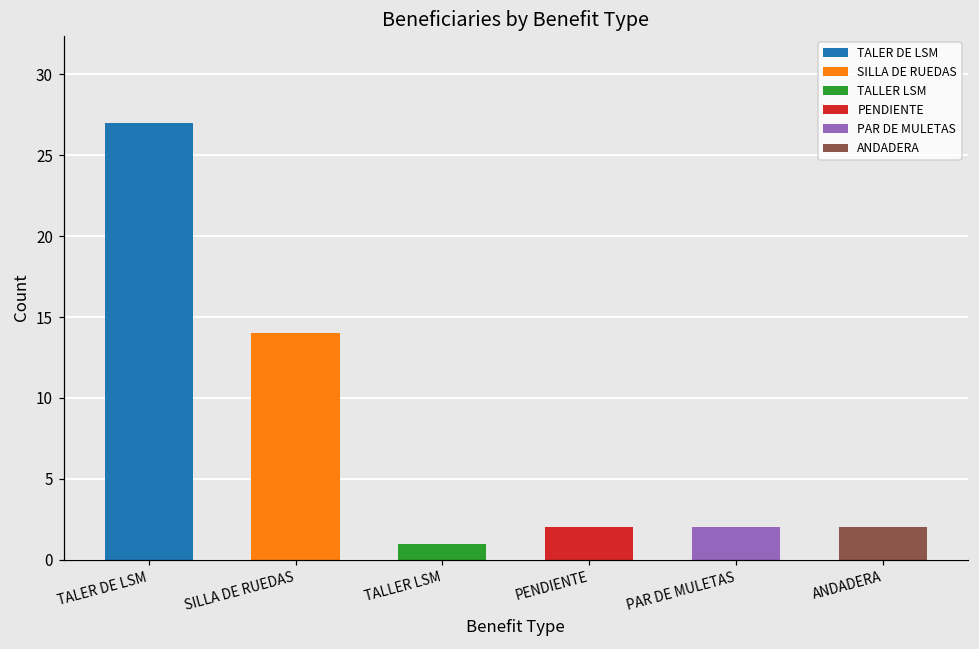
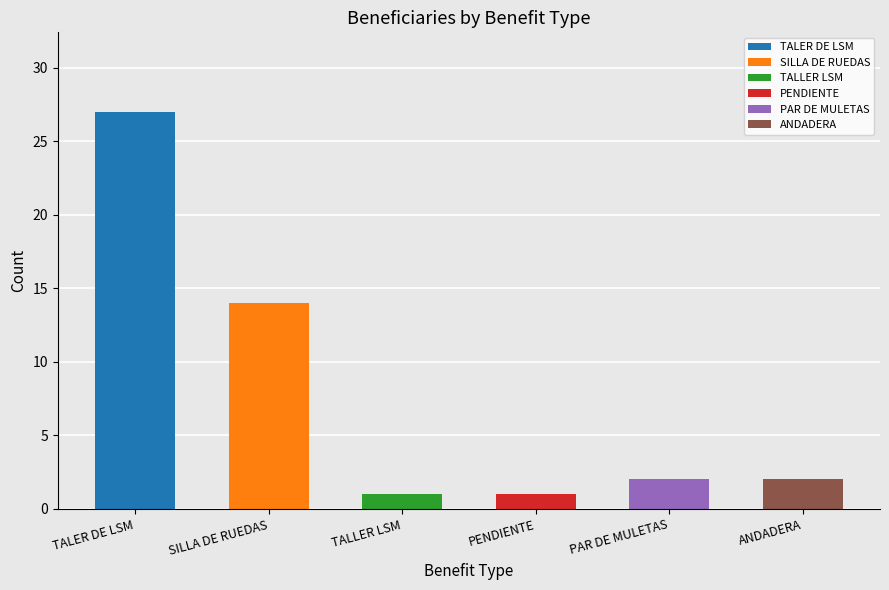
  {
    "TALER DE LSM": 27,
    "SILLA DE RUEDAS": 14,
    "TALLER LSM": 1,
-   "PENDIENTE": 2,
+   "PENDIENTE": 1,
    "PAR DE MULETAS": 2,
    "ANDADERA": 2
  }
